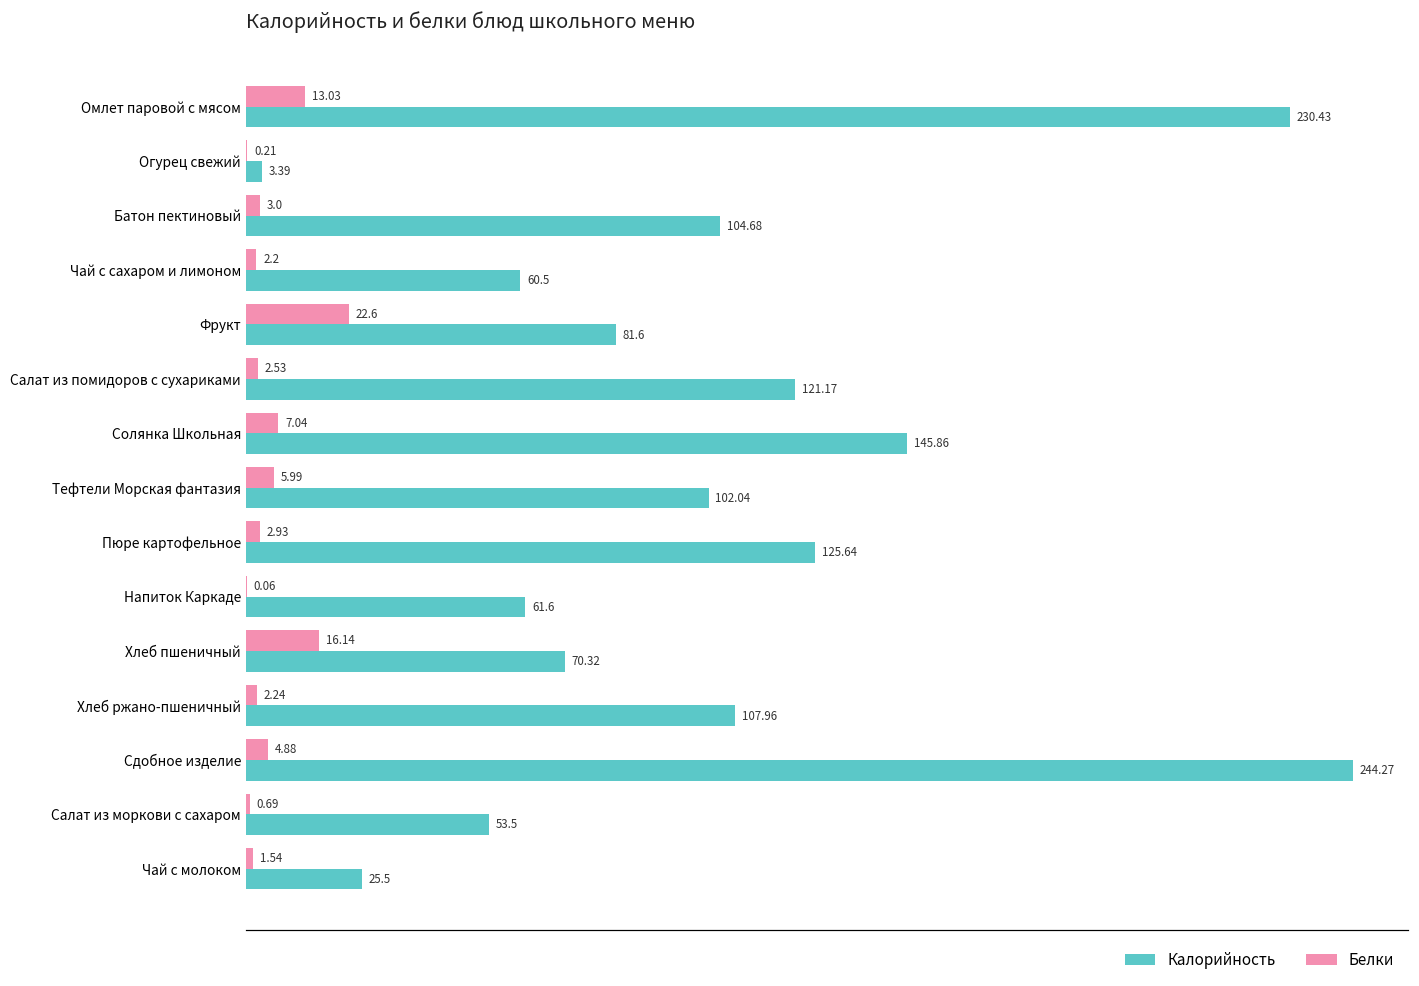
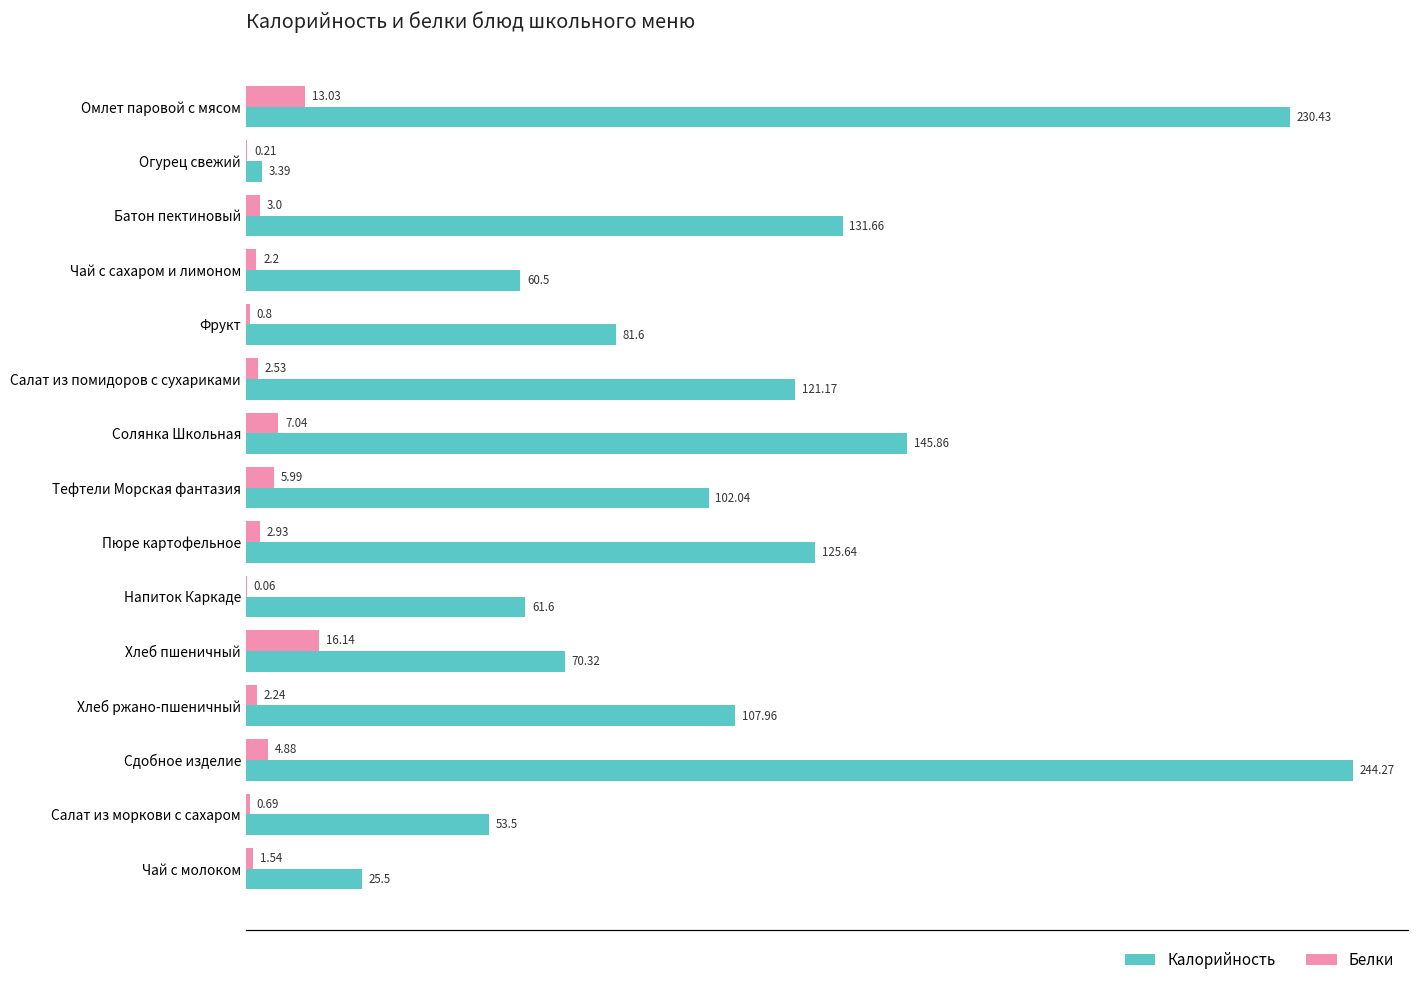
  {
    "Калорийность": {
      "Омлет паровой с мясом": 230.43,
      "Огурец свежий": 3.39,
-     "Батон пектиновый": 104.68,
+     "Батон пектиновый": 131.66,
      "Чай с сахаром и лимоном": 60.5,
      "Фрукт": 81.6,
      "Салат из помидоров с сухариками": 121.17,
      "Солянка Школьная": 145.86,
      "Тефтели Морская фантазия": 102.04,
      "Пюре картофельное": 125.64,
      "Напиток Каркаде": 61.6,
      "Хлеб пшеничный": 70.32,
      "Хлеб ржано-пшеничный": 107.96,
      "Сдобное изделие": 244.27,
      "Салат из моркови с сахаром": 53.5,
      "Чай с молоком": 25.5
    },
    "Белки": {
      "Омлет паровой с мясом": 13.03,
      "Огурец свежий": 0.21,
      "Батон пектиновый": 3.0,
      "Чай с сахаром и лимоном": 2.2,
-     "Фрукт": 22.6,
+     "Фрукт": 0.8,
      "Салат из помидоров с сухариками": 2.53,
      "Солянка Школьная": 7.04,
      "Тефтели Морская фантазия": 5.99,
      "Пюре картофельное": 2.93,
      "Напиток Каркаде": 0.06,
      "Хлеб пшеничный": 16.14,
      "Хлеб ржано-пшеничный": 2.24,
      "Сдобное изделие": 4.88,
      "Салат из моркови с сахаром": 0.69,
      "Чай с молоком": 1.54
    }
  }
